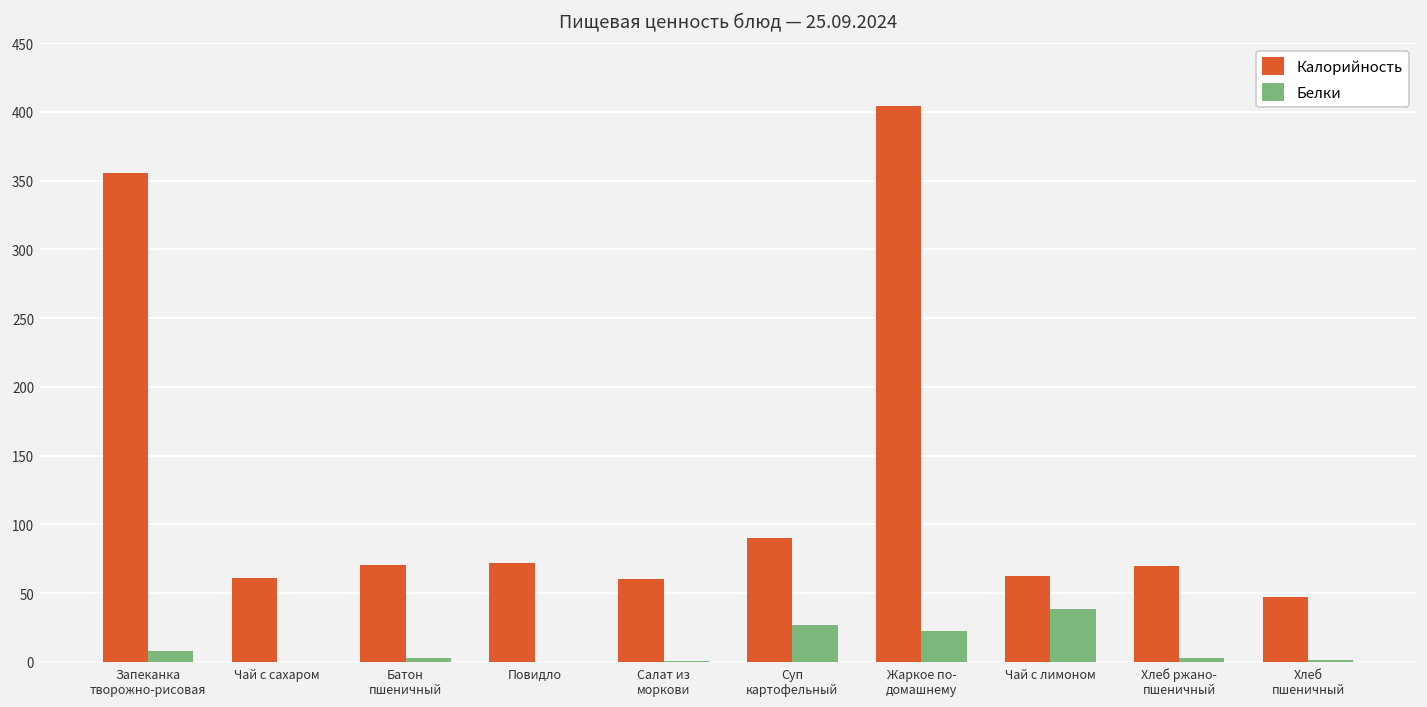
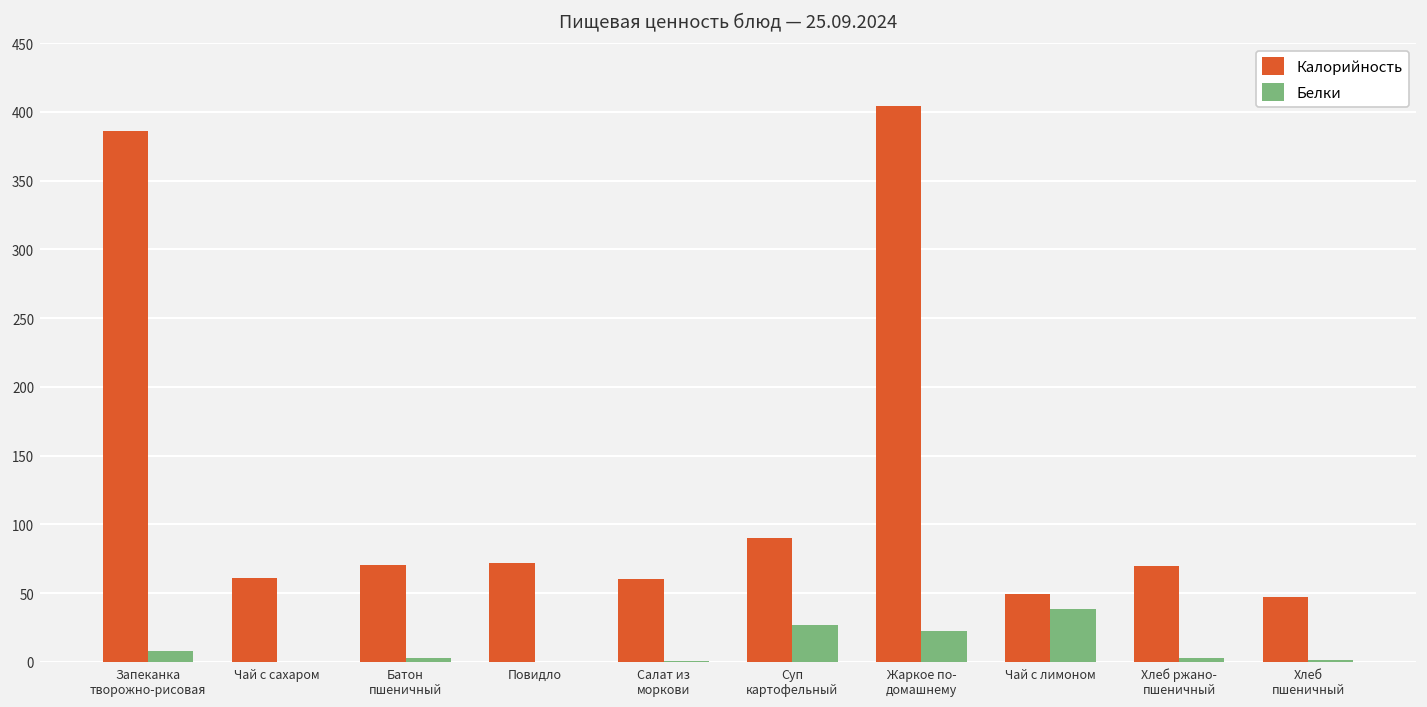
  {
    "Калорийность": {
-     "Запеканка творожно-рисовая": 356,
+     "Запеканка творожно-рисовая": 386,
      "Чай с сахаром": 61,
      "Батон пшеничный": 70,
      "Повидло": 72,
      "Салат из моркови": 60,
      "Суп картофельный": 90,
      "Жаркое по- домашнему": 405,
-     "Чай с лимоном": 63,
+     "Чай с лимоном": 49,
      "Хлеб ржано- пшеничный": 70,
      "Хлеб пшеничный": 47
    },
    "Белки": {
      "Запеканка творожно-рисовая": 8,
      "Батон пшеничный": 3,
      "Суп картофельный": 27,
      "Жаркое по- домашнему": 22,
      "Чай с лимоном": 38,
      "Хлеб ржано- пшеничный": 3
    }
  }
